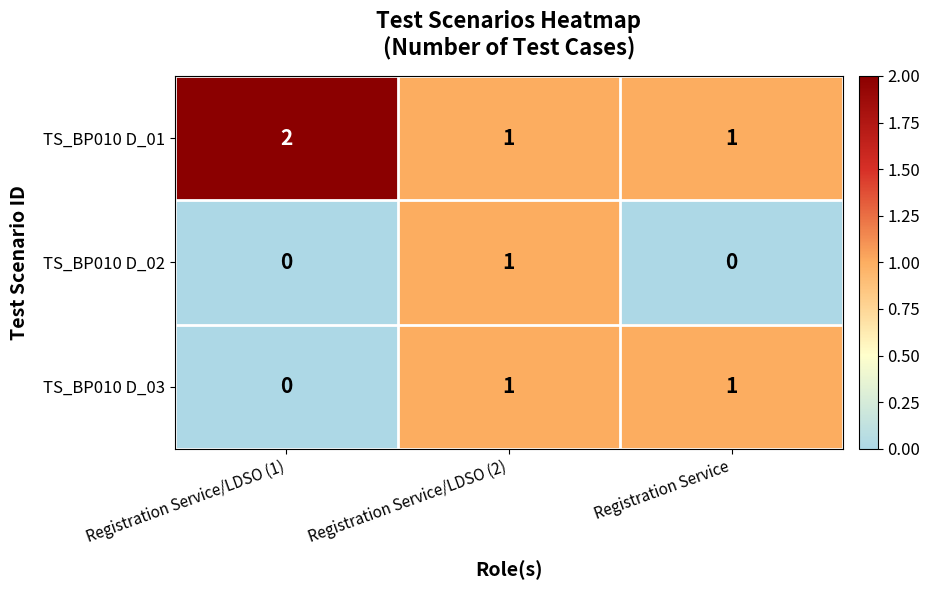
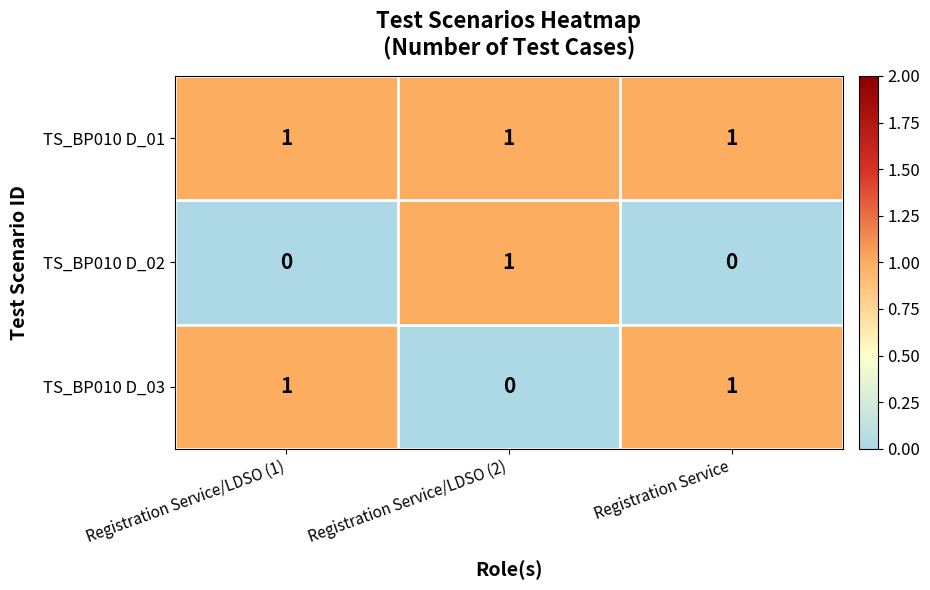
  {
    "TS_BP010 D_01": {
-     "Registration Service/LDSO (1)": 2,
+     "Registration Service/LDSO (1)": 1,
      "Registration Service/LDSO (2)": 1,
      "Registration Service": 1
    },
    "TS_BP010 D_02": {
      "Registration Service/LDSO (1)": 0,
      "Registration Service/LDSO (2)": 1,
      "Registration Service": 0
    },
    "TS_BP010 D_03": {
-     "Registration Service/LDSO (1)": 0,
-     "Registration Service/LDSO (2)": 1,
+     "Registration Service/LDSO (1)": 1,
+     "Registration Service/LDSO (2)": 0,
      "Registration Service": 1
    }
  }
